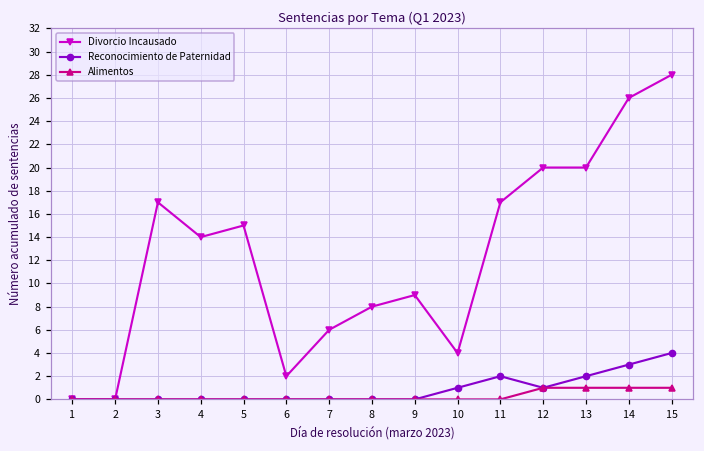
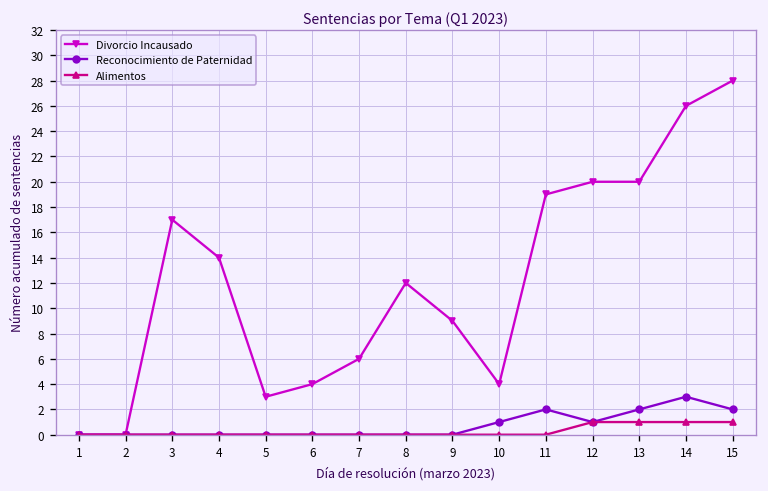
  {
    "Divorcio Incausado": {
      "3": 17,
      "4": 14,
-     "5": 15,
-     "6": 2,
+     "5": 3,
+     "6": 4,
      "7": 6,
-     "8": 8,
+     "8": 12,
      "9": 9,
      "10": 4,
-     "11": 17,
+     "11": 19,
      "12": 20,
      "13": 20,
      "14": 26,
      "15": 28
    },
    "Reconocimiento de Paternidad": {
      "10": 1,
      "11": 2,
      "13": 2,
      "14": 3,
-     "15": 4
+     "15": 2
    },
    "Alimentos": {
      "10": 0,
      "11": 0,
      "13": 1,
      "14": 1,
      "15": 1
    }
  }
